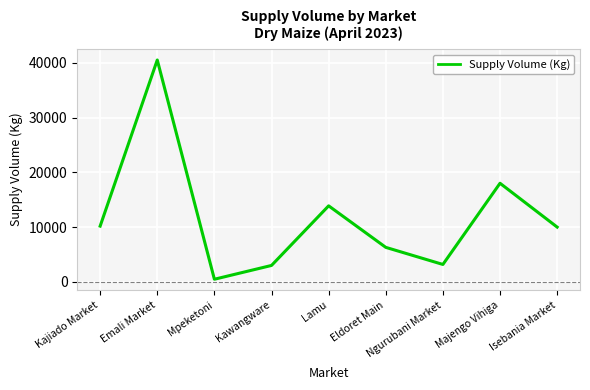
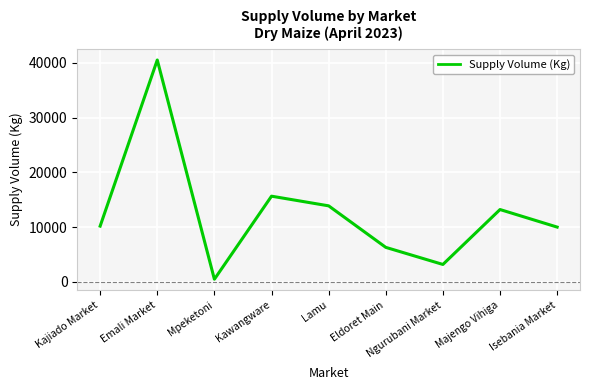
  {
    "Kajiado Market": 10000,
    "Emali Market": 41000,
    "Mpeketoni": 0,
-   "Kawangware": 3000,
+   "Kawangware": 16000,
    "Lamu": 14000,
    "Eldoret Main": 6000,
    "Ngurubani Market": 3000,
-   "Majengo Vihiga": 18000,
+   "Majengo Vihiga": 13000,
    "Isebania Market": 10000
  }
